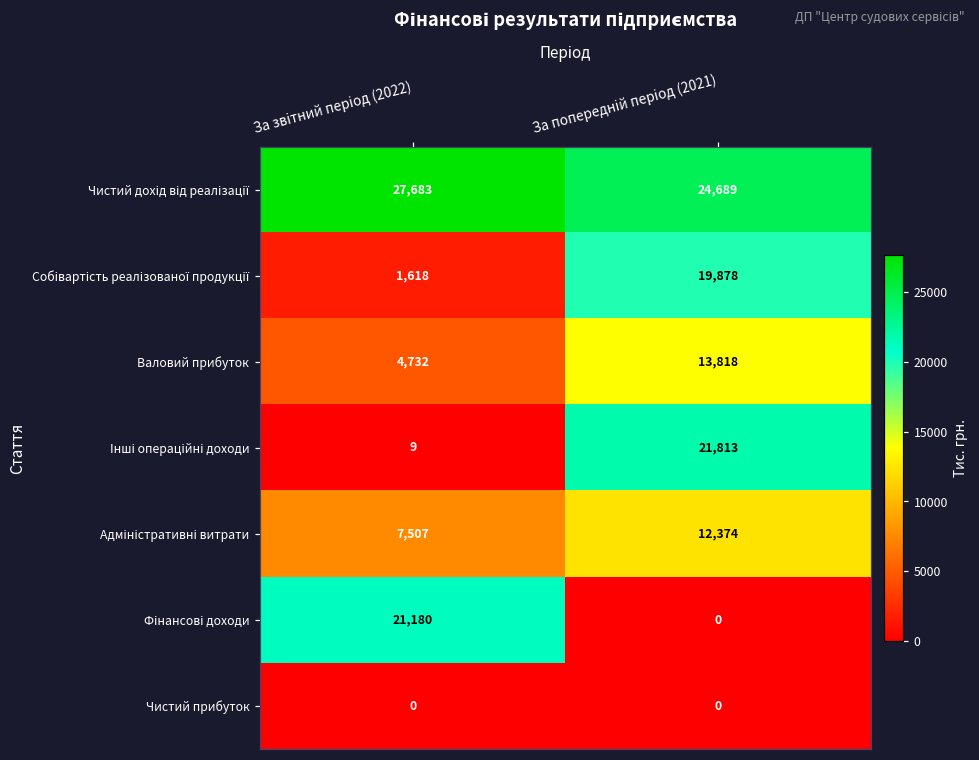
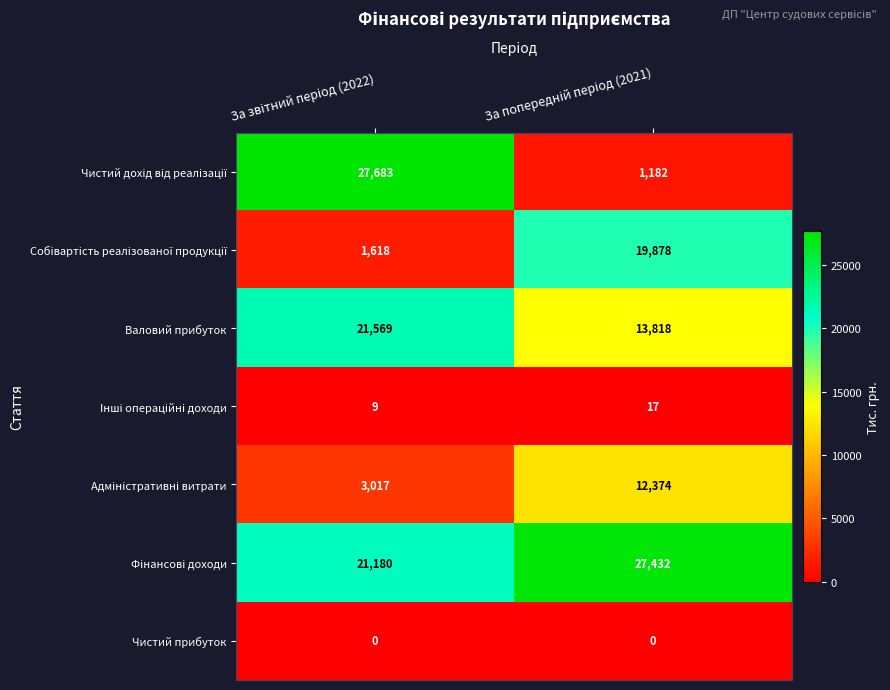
  {
    "Чистий дохід від реалізації": {
      "За звітний період (2022)": "27,683",
-     "За попередній період (2021)": "24,689"
+     "За попередній період (2021)": "1,182"
    },
    "Собівартість реалізованої продукції": {
      "За звітний період (2022)": "1,618",
      "За попередній період (2021)": "19,878"
    },
    "Валовий прибуток": {
-     "За звітний період (2022)": "4,732",
+     "За звітний період (2022)": "21,569",
      "За попередній період (2021)": "13,818"
    },
    "Інші операційні доходи": {
      "За звітний період (2022)": "9",
-     "За попередній період (2021)": "21,813"
+     "За попередній період (2021)": "17"
    },
    "Адміністративні витрати": {
-     "За звітний період (2022)": "7,507",
+     "За звітний період (2022)": "3,017",
      "За попередній період (2021)": "12,374"
    },
    "Фінансові доходи": {
      "За звітний період (2022)": "21,180",
-     "За попередній період (2021)": "0"
+     "За попередній період (2021)": "27,432"
    },
    "Чистий прибуток": {
      "За звітний період (2022)": "0",
      "За попередній період (2021)": "0"
    }
  }
